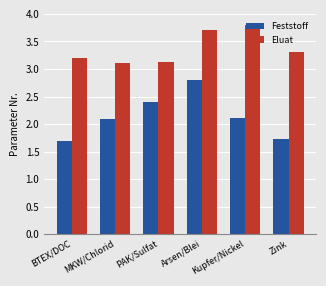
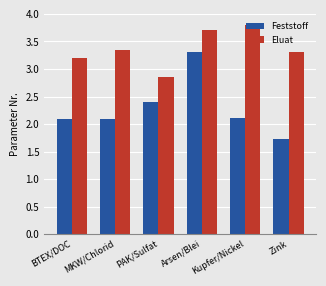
  {
    "Feststoff": {
-     "BTEX/DOC": 1.7,
+     "BTEX/DOC": 2.1,
      "MKW/Chlorid": 2.1,
      "PAK/Sulfat": 2.4,
-     "Arsen/Blei": 2.8,
+     "Arsen/Blei": 3.3,
      "Kupfer/Nickel": 2.1,
      "Zink": 1.7
    },
    "Eluat": {
      "BTEX/DOC": 3.2,
-     "MKW/Chlorid": 3.1,
-     "PAK/Sulfat": 3.1,
+     "MKW/Chlorid": 3.3,
+     "PAK/Sulfat": 2.9,
      "Arsen/Blei": 3.7,
      "Kupfer/Nickel": 3.8,
      "Zink": 3.3
    }
  }
